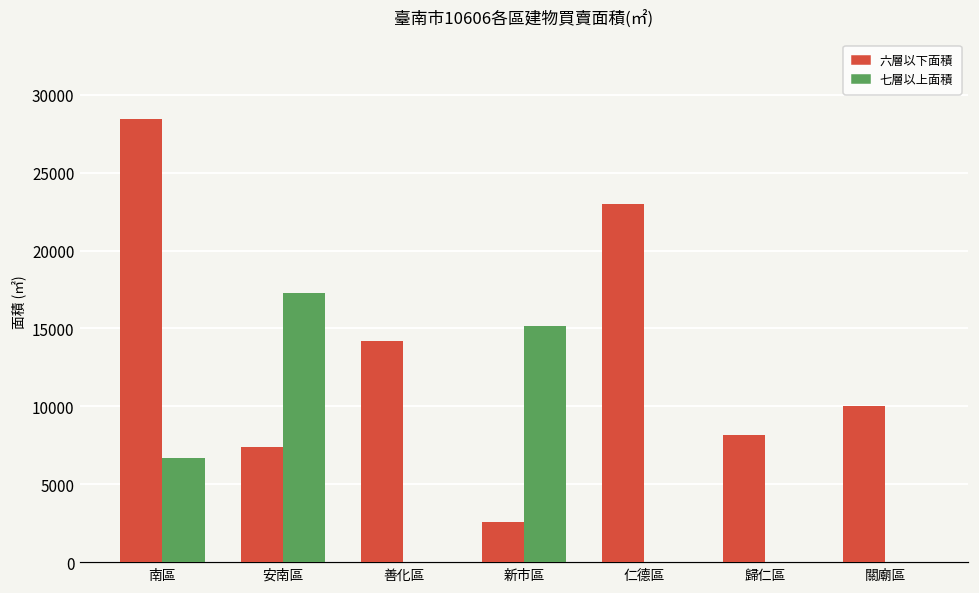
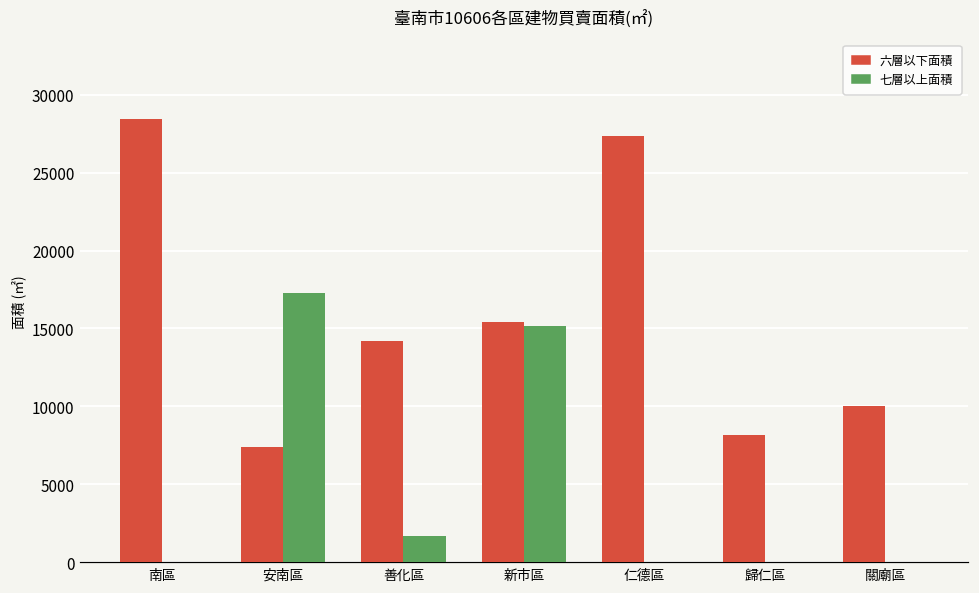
  {
    "六層以下面積": {
      "南區": 28400,
      "安南區": 7400,
      "善化區": 14200,
-     "新市區": 2600,
-     "仁德區": 23000,
+     "新市區": 15400,
+     "仁德區": 27300,
      "歸仁區": 8200,
      "關廟區": 10000
    },
    "七層以上面積": {
-     "南區": 6700,
+     "南區": 0,
      "安南區": 17300,
-     "善化區": 0,
+     "善化區": 1700,
      "新市區": 15200,
      "仁德區": 0,
      "歸仁區": 0,
      "關廟區": 0
    }
  }
